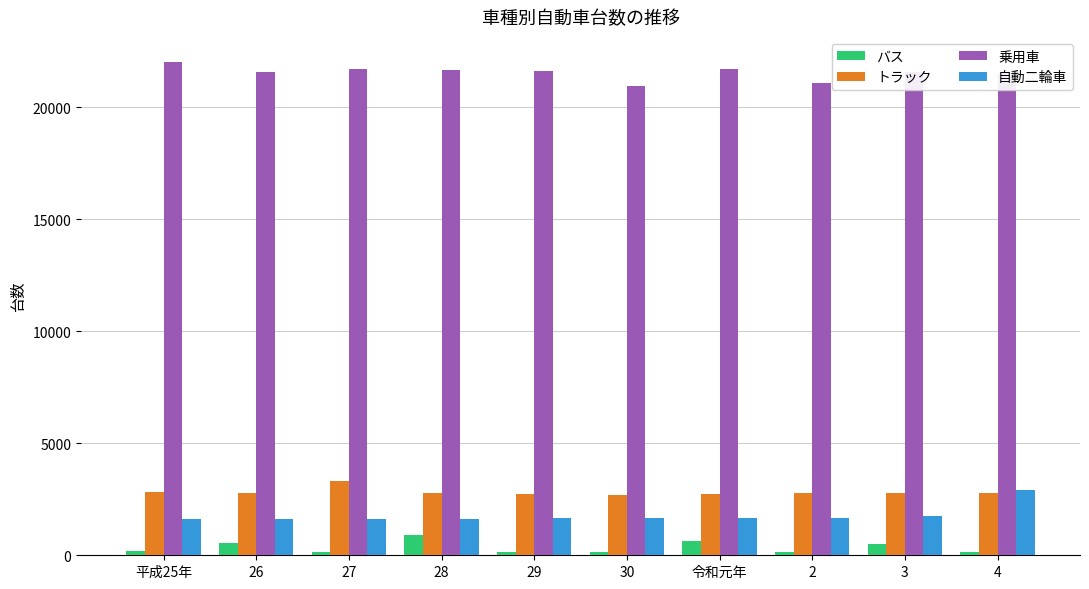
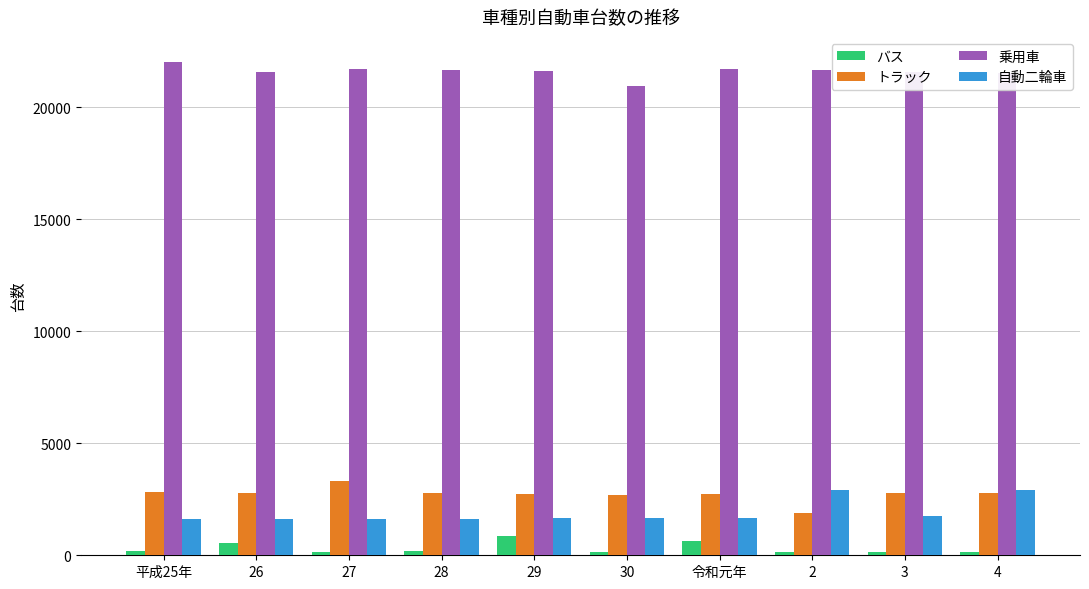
  {
    "バス": {
      "平成25年": 200,
      "26": 500,
      "27": 200,
-     "28": 900,
-     "29": 200,
+     "28": 200,
+     "29": 900,
      "30": 200,
      "令和元年": 600,
      "2": 200,
-     "3": 500,
+     "3": 200,
      "4": 100
    },
    "トラック": {
      "平成25年": 2800,
      "26": 2800,
      "27": 3300,
      "28": 2800,
      "29": 2700,
      "30": 2700,
      "令和元年": 2700,
-     "2": 2800,
+     "2": 1900,
      "3": 2800,
      "4": 2800
    },
    "乗用車": {
      "平成25年": 22100,
      "26": 21600,
      "27": 21700,
      "28": 21700,
      "29": 21600,
      "30": 20900,
      "令和元年": 21700,
-     "2": 21100
+     "2": 21700
    },
    "自動二輪車": {
      "平成25年": 1600,
      "26": 1600,
      "27": 1600,
      "28": 1600,
      "29": 1700,
      "30": 1700,
      "令和元年": 1700,
-     "2": 1700,
+     "2": 2900,
      "3": 1700,
      "4": 2900
    }
  }
